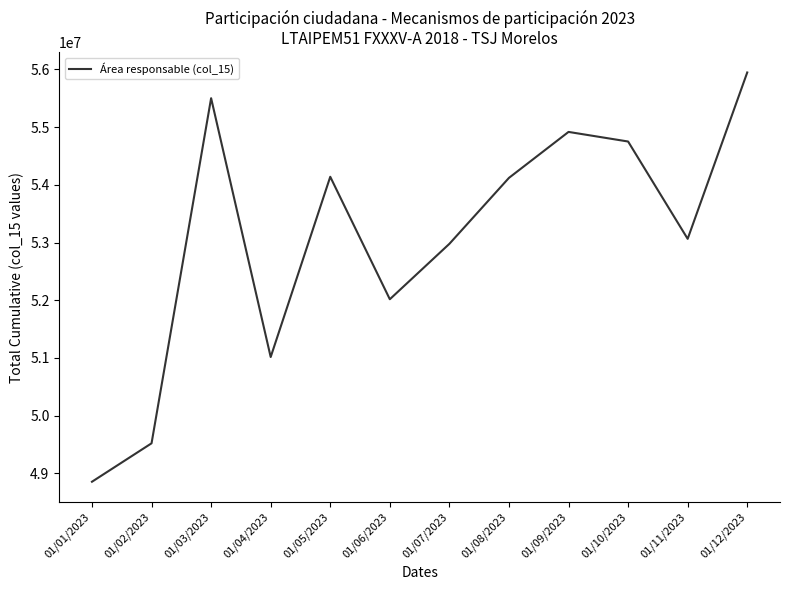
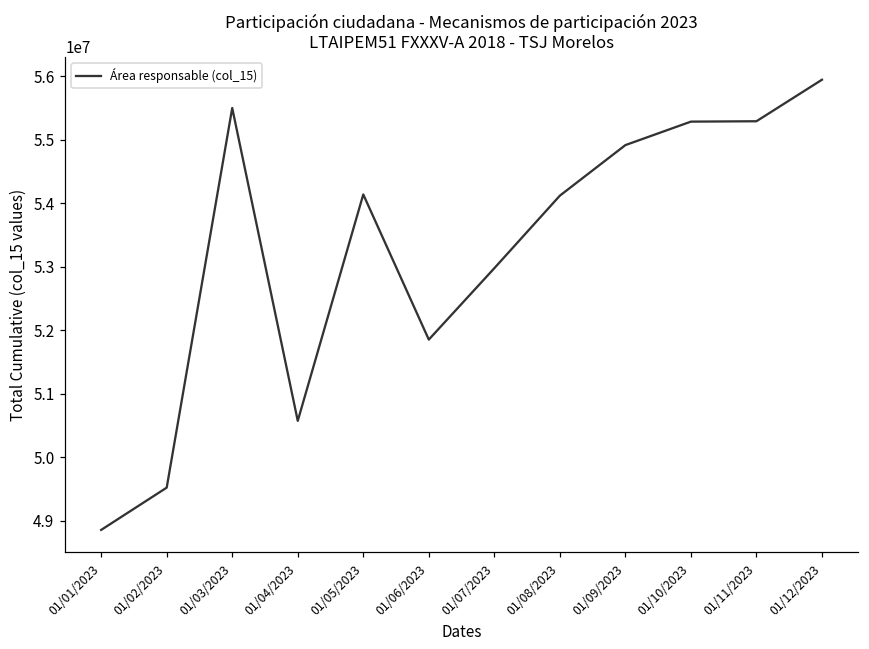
  {
    "01/01/2023": 48900000,
    "01/02/2023": 49500000,
    "01/03/2023": 55500000,
-   "01/04/2023": 51000000,
+   "01/04/2023": 50600000,
    "01/05/2023": 54100000,
-   "01/06/2023": 52000000,
+   "01/06/2023": 51900000,
    "01/07/2023": 53000000,
    "01/08/2023": 54100000,
    "01/09/2023": 54900000,
-   "01/10/2023": 54800000,
-   "01/11/2023": 53100000,
+   "01/10/2023": 55300000,
+   "01/11/2023": 55300000,
    "01/12/2023": 55900000
  }
